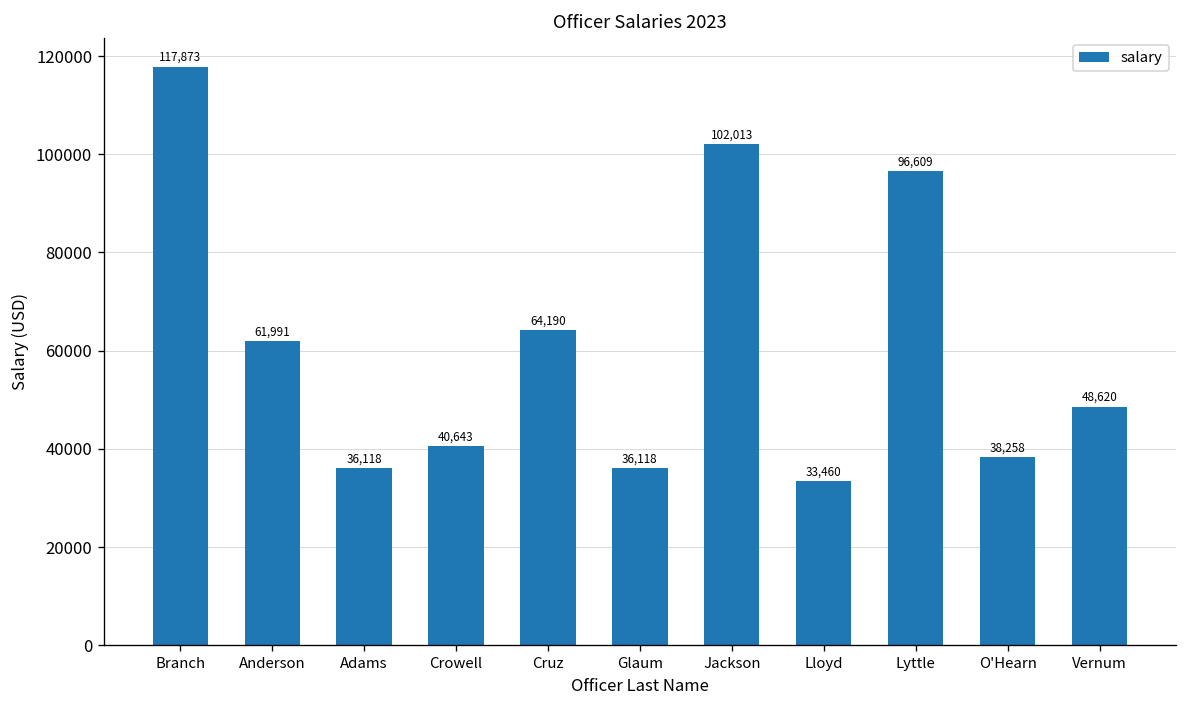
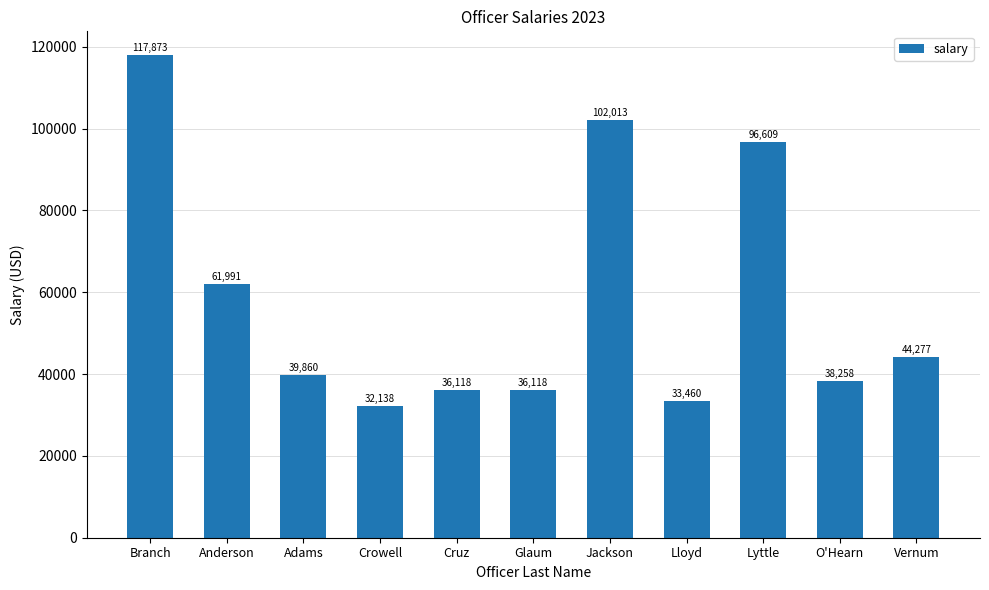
  {
    "Branch": "117,873",
    "Anderson": "61,991",
-   "Adams": "36,118",
-   "Crowell": "40,643",
-   "Cruz": "64,190",
+   "Adams": "39,860",
+   "Crowell": "32,138",
+   "Cruz": "36,118",
    "Glaum": "36,118",
    "Jackson": "102,013",
    "Lloyd": "33,460",
    "Lyttle": "96,609",
    "O'Hearn": "38,258",
-   "Vernum": "48,620"
+   "Vernum": "44,277"
  }
